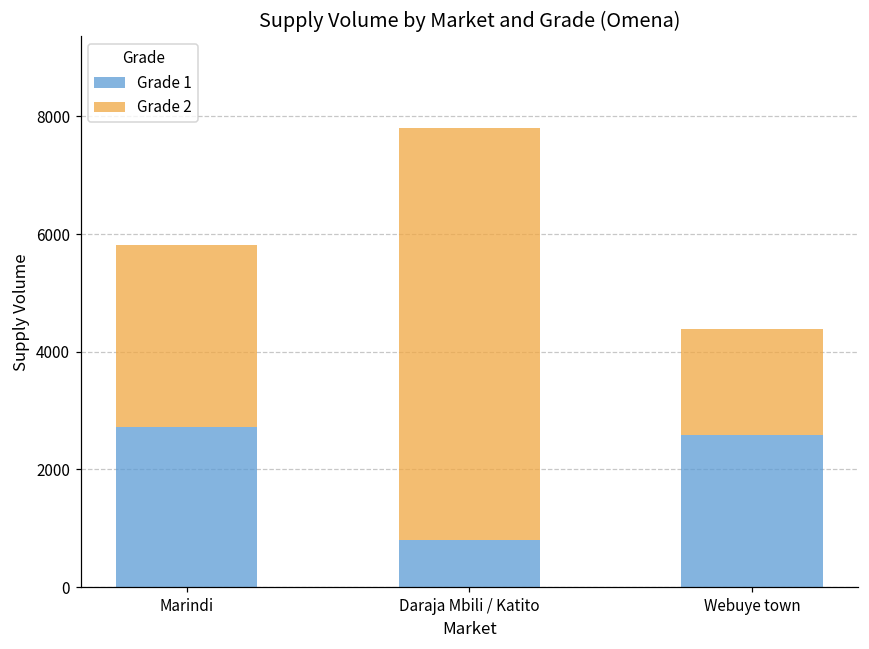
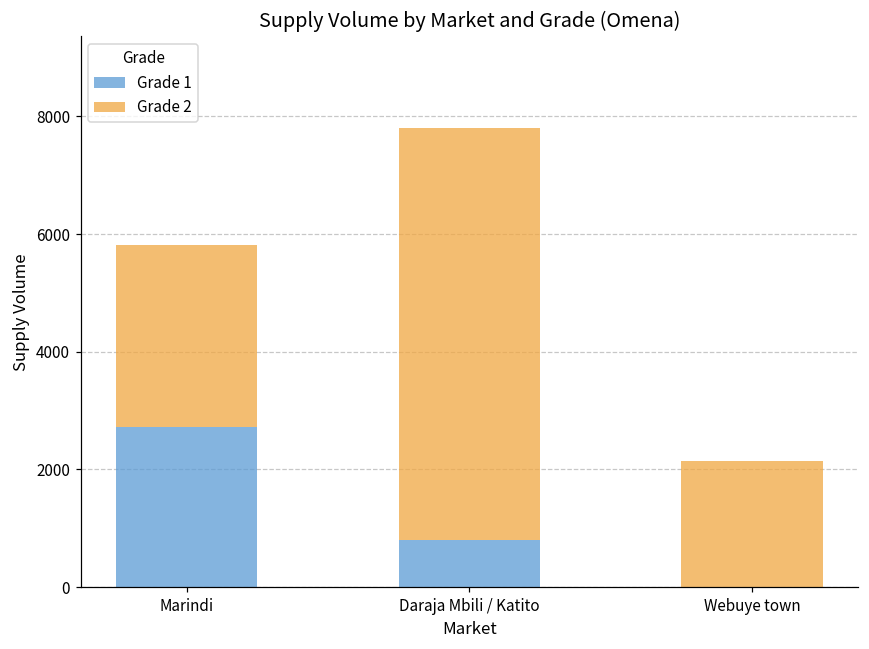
  {
    "Grade 1": {
      "Marindi": 2700,
      "Daraja Mbili / Katito": 800,
-     "Webuye town": 2600
+     "Webuye town": 0
    },
    "Grade 2": {
      "Marindi": 3100,
      "Daraja Mbili / Katito": 7000,
-     "Webuye town": 1800
+     "Webuye town": 2100
    }
  }
